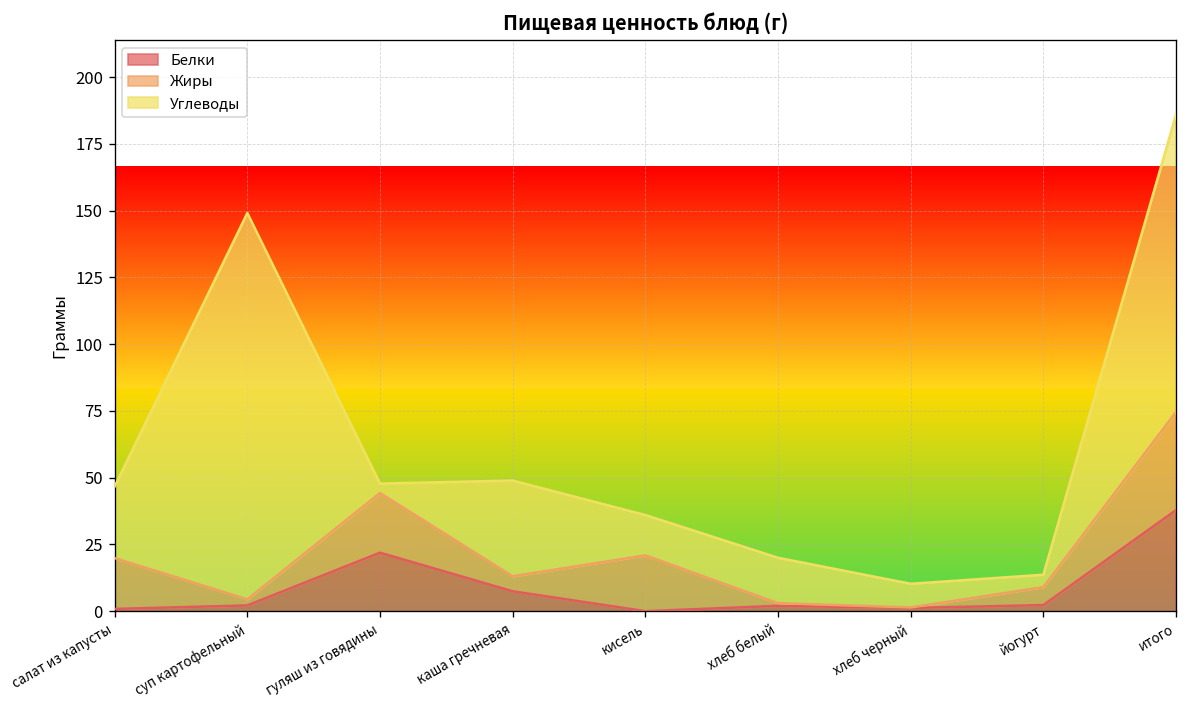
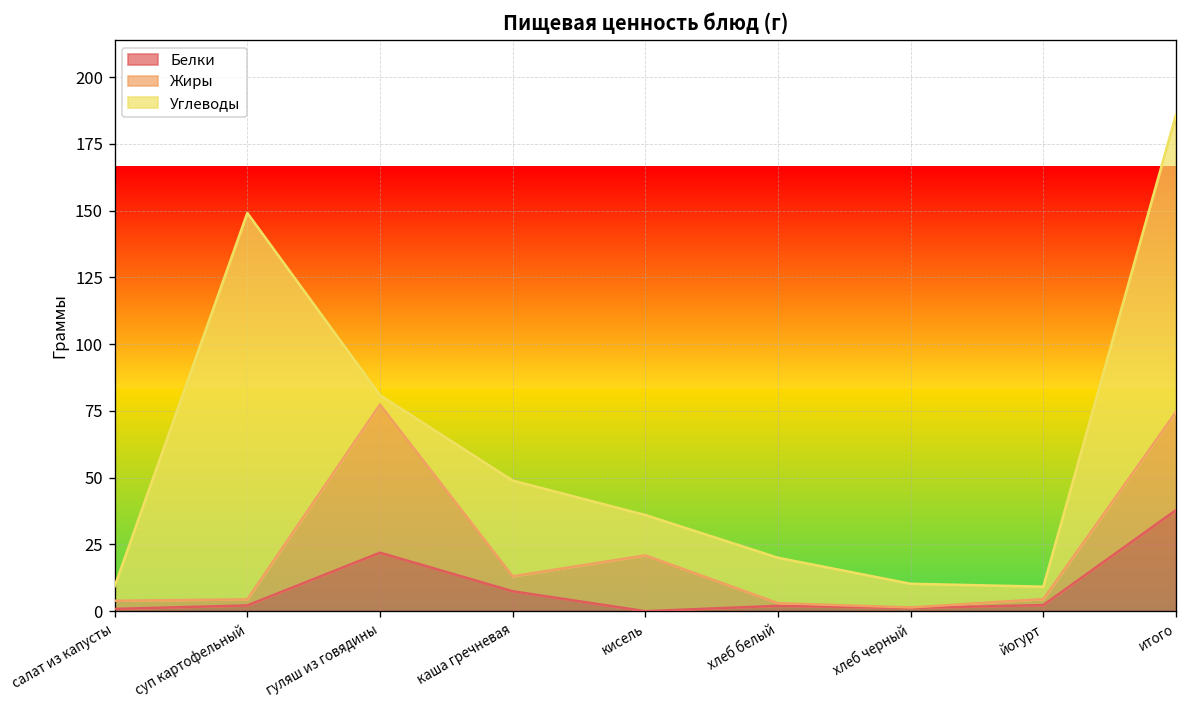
  {
    "Белки": {
      "салат из капусты": 1,
      "суп картофельный": 2,
      "гуляш из говядины": 22,
      "каша гречневая": 7,
      "кисель": 0,
      "йогурт": 2,
      "итого": 38
    },
    "Жиры": {
-     "салат из капусты": 19,
+     "салат из капусты": 3,
      "суп картофельный": 2,
-     "гуляш из говядины": 22,
+     "гуляш из говядины": 55,
      "каша гречневая": 6,
      "кисель": 21,
-     "йогурт": 7,
+     "йогурт": 2,
      "итого": 37
    },
    "Углеводы": {
-     "салат из капусты": 27,
+     "салат из капусты": 5,
      "суп картофельный": 145,
      "гуляш из говядины": 4,
      "каша гречневая": 36,
      "кисель": 15,
      "хлеб белый": 17,
      "хлеб черный": 9,
      "йогурт": 5,
      "итого": 111
    }
  }
